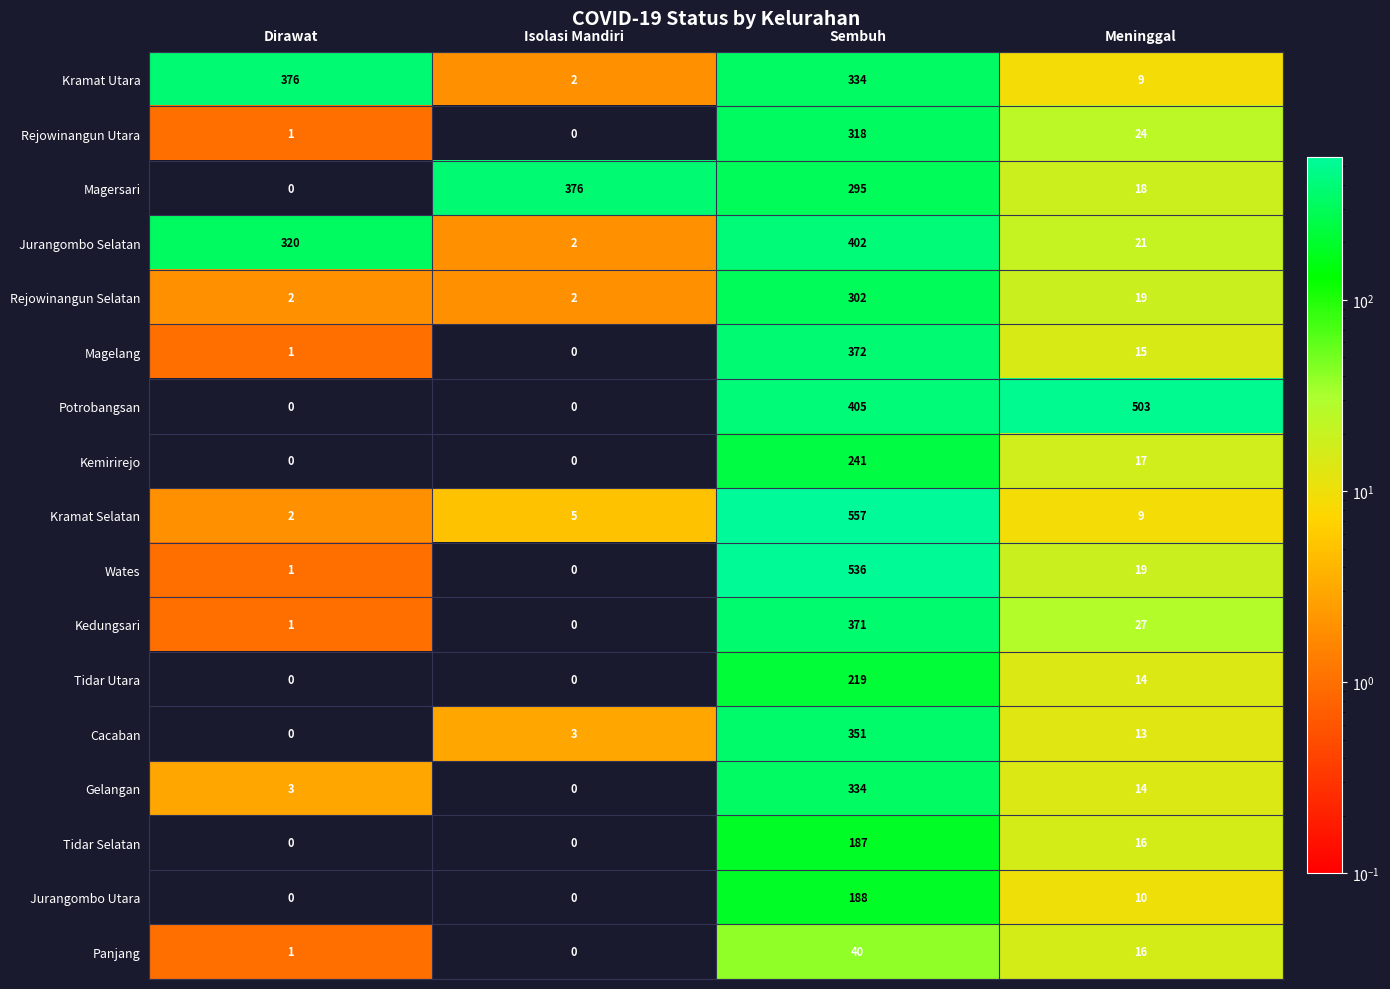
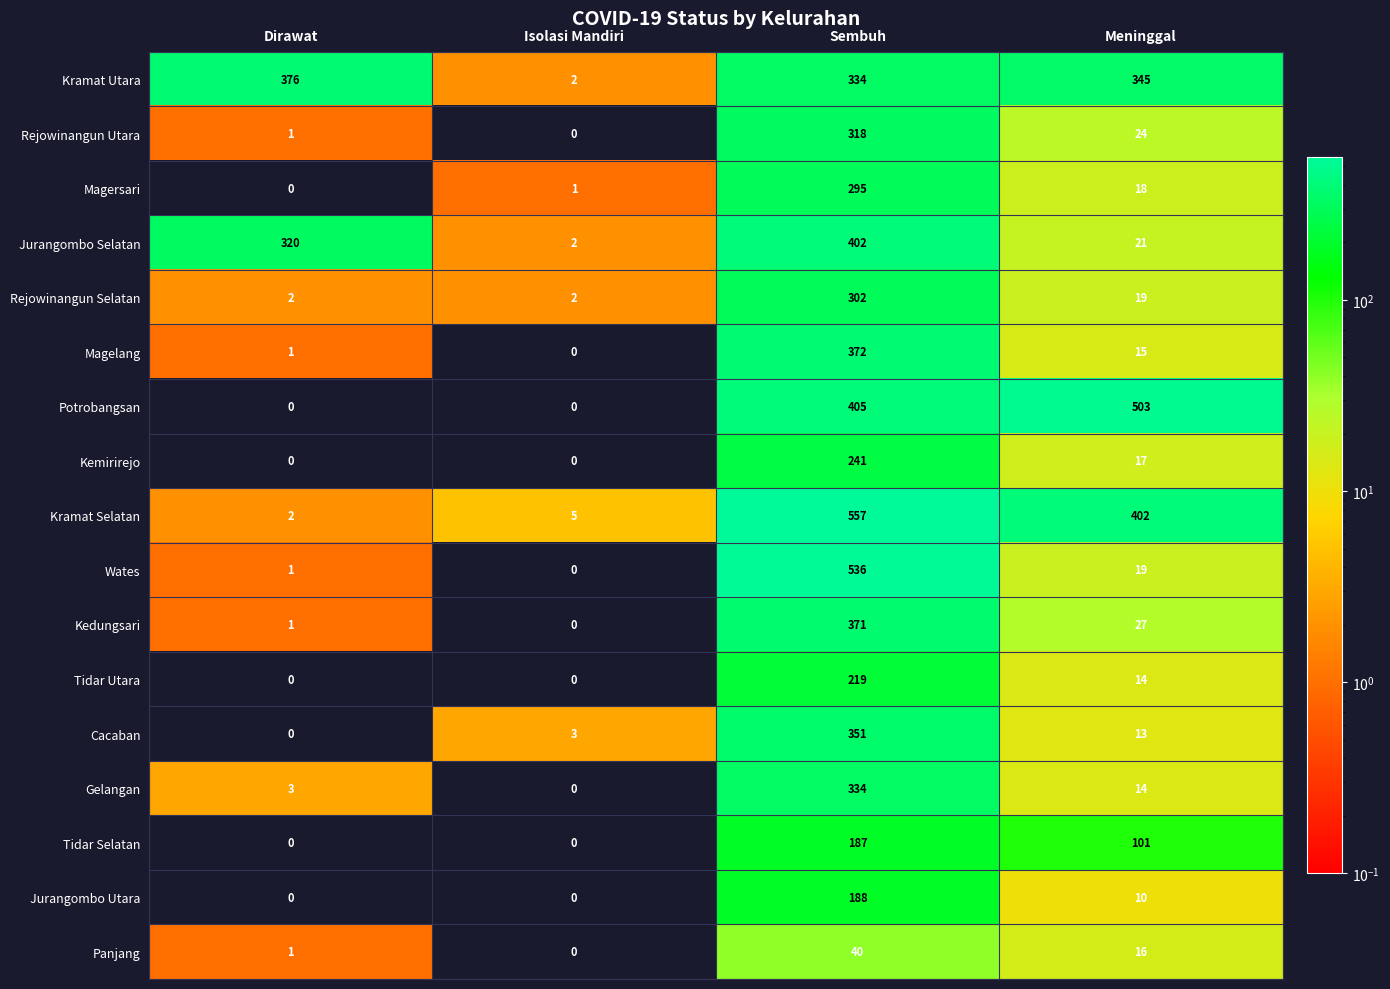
  {
    "Kramat Utara": {
      "Dirawat": 376,
      "Isolasi Mandiri": 2,
      "Sembuh": 334,
-     "Meninggal": 9
+     "Meninggal": 345
    },
    "Rejowinangun Utara": {
      "Dirawat": 1,
      "Isolasi Mandiri": 0,
      "Sembuh": 318,
      "Meninggal": 24
    },
    "Magersari": {
      "Dirawat": 0,
-     "Isolasi Mandiri": 376,
+     "Isolasi Mandiri": 1,
      "Sembuh": 295,
      "Meninggal": 18
    },
    "Jurangombo Selatan": {
      "Dirawat": 320,
      "Isolasi Mandiri": 2,
      "Sembuh": 402,
      "Meninggal": 21
    },
    "Rejowinangun Selatan": {
      "Dirawat": 2,
      "Isolasi Mandiri": 2,
      "Sembuh": 302,
      "Meninggal": 19
    },
    "Magelang": {
      "Dirawat": 1,
      "Isolasi Mandiri": 0,
      "Sembuh": 372,
      "Meninggal": 15
    },
    "Potrobangsan": {
      "Dirawat": 0,
      "Isolasi Mandiri": 0,
      "Sembuh": 405,
      "Meninggal": 503
    },
    "Kemirirejo": {
      "Dirawat": 0,
      "Isolasi Mandiri": 0,
      "Sembuh": 241,
      "Meninggal": 17
    },
    "Kramat Selatan": {
      "Dirawat": 2,
      "Isolasi Mandiri": 5,
      "Sembuh": 557,
-     "Meninggal": 9
+     "Meninggal": 402
    },
    "Wates": {
      "Dirawat": 1,
      "Isolasi Mandiri": 0,
      "Sembuh": 536,
      "Meninggal": 19
    },
    "Kedungsari": {
      "Dirawat": 1,
      "Isolasi Mandiri": 0,
      "Sembuh": 371,
      "Meninggal": 27
    },
    "Tidar Utara": {
      "Dirawat": 0,
      "Isolasi Mandiri": 0,
      "Sembuh": 219,
      "Meninggal": 14
    },
    "Cacaban": {
      "Dirawat": 0,
      "Isolasi Mandiri": 3,
      "Sembuh": 351,
      "Meninggal": 13
    },
    "Gelangan": {
      "Dirawat": 3,
      "Isolasi Mandiri": 0,
      "Sembuh": 334,
      "Meninggal": 14
    },
    "Tidar Selatan": {
      "Dirawat": 0,
      "Isolasi Mandiri": 0,
      "Sembuh": 187,
-     "Meninggal": 16
+     "Meninggal": 101
    },
    "Jurangombo Utara": {
      "Dirawat": 0,
      "Isolasi Mandiri": 0,
      "Sembuh": 188,
      "Meninggal": 10
    },
    "Panjang": {
      "Dirawat": 1,
      "Isolasi Mandiri": 0,
      "Sembuh": 40,
      "Meninggal": 16
    }
  }
